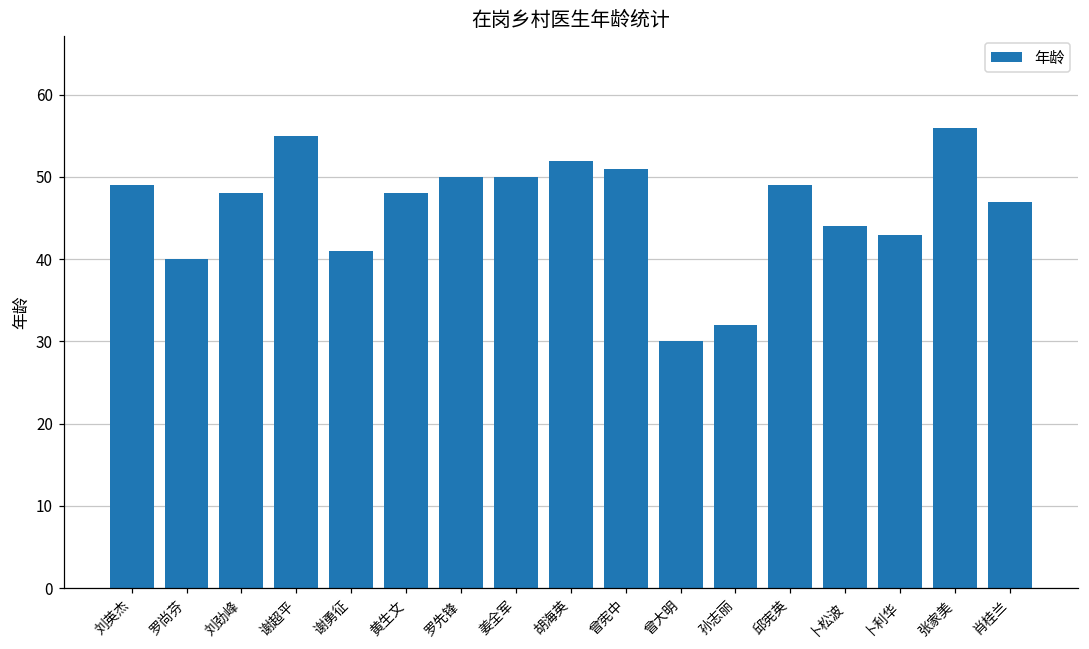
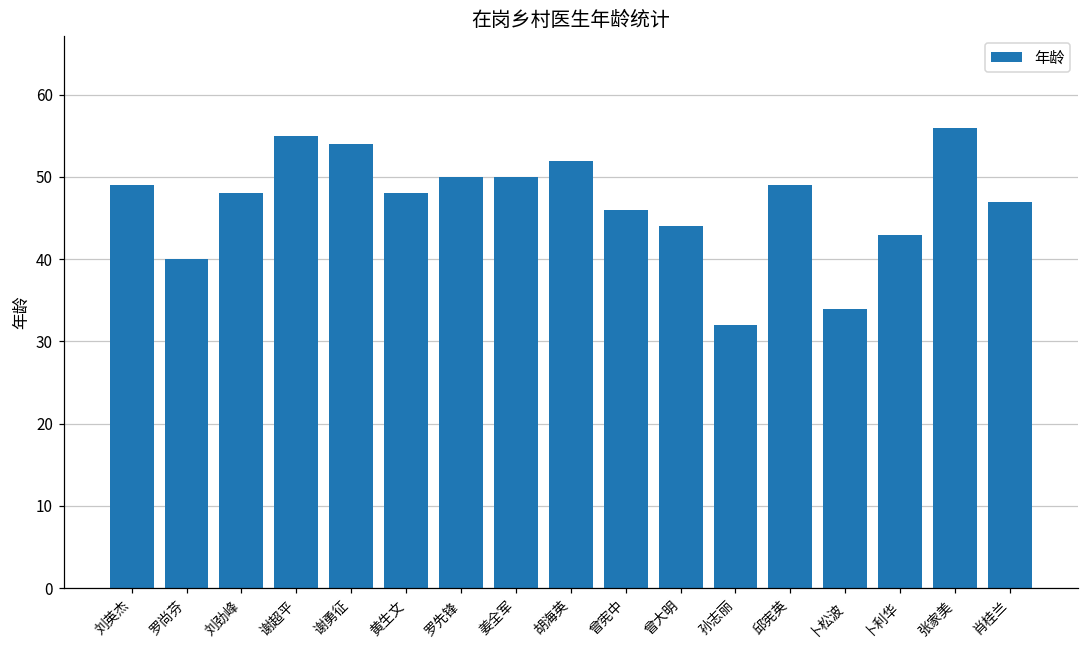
  {
    "刘英杰": 49,
    "罗尚芬": 40,
    "刘劲峰": 48,
    "谢超平": 55,
-   "谢勇征": 41,
+   "谢勇征": 54,
    "黄生文": 48,
    "罗先锋": 50,
    "姜全军": 50,
    "胡海英": 52,
-   "曾宪中": 51,
-   "曾大明": 30,
+   "曾宪中": 46,
+   "曾大明": 44,
    "孙志丽": 32,
    "邱宪英": 49,
-   "卜松波": 44,
+   "卜松波": 34,
    "卜利华": 43,
    "张家美": 56,
    "肖桂兰": 47
  }
